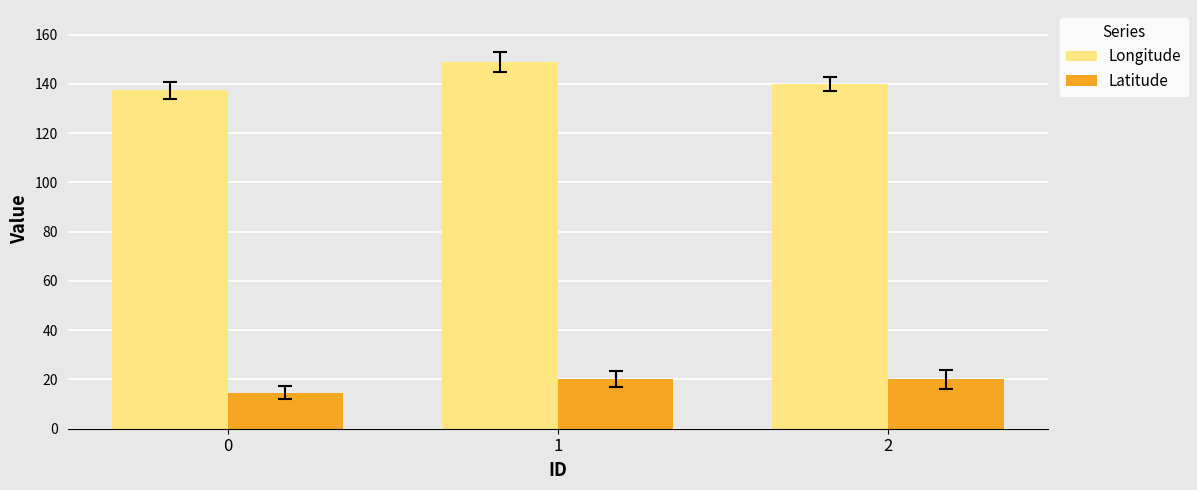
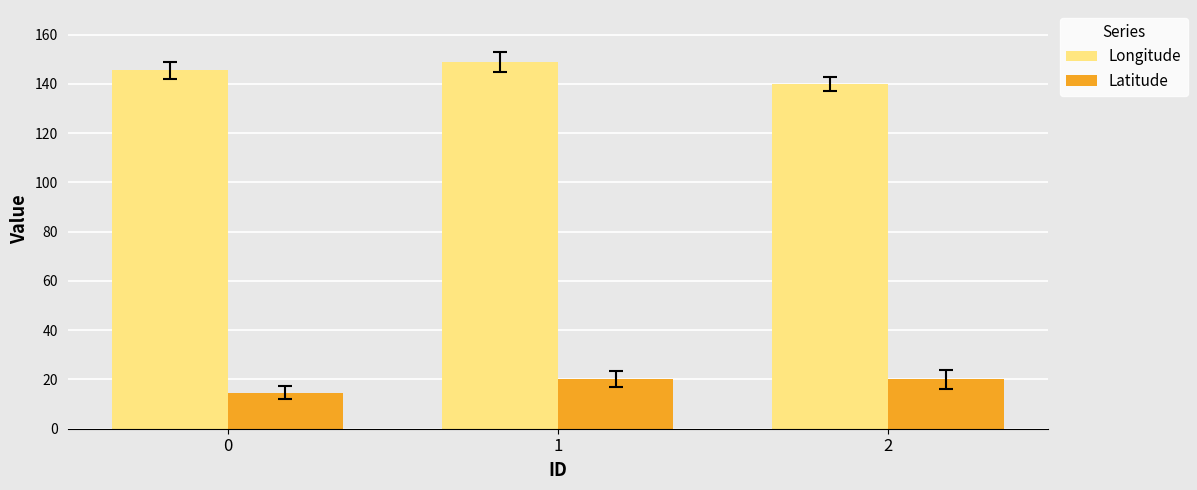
  {
    "Longitude": {
-     "0": 137,
+     "0": 145,
      "1": 149,
      "2": 140
    },
    "Latitude": {
      "0": 15,
      "1": 20,
      "2": 20
    }
  }
